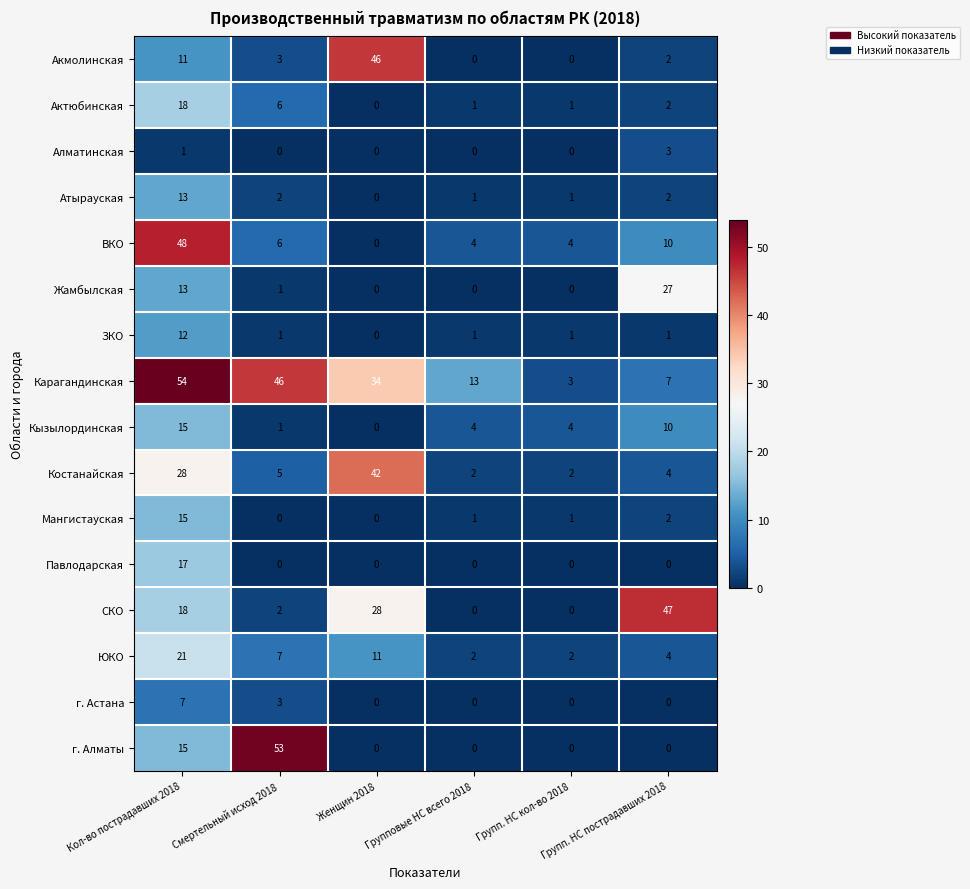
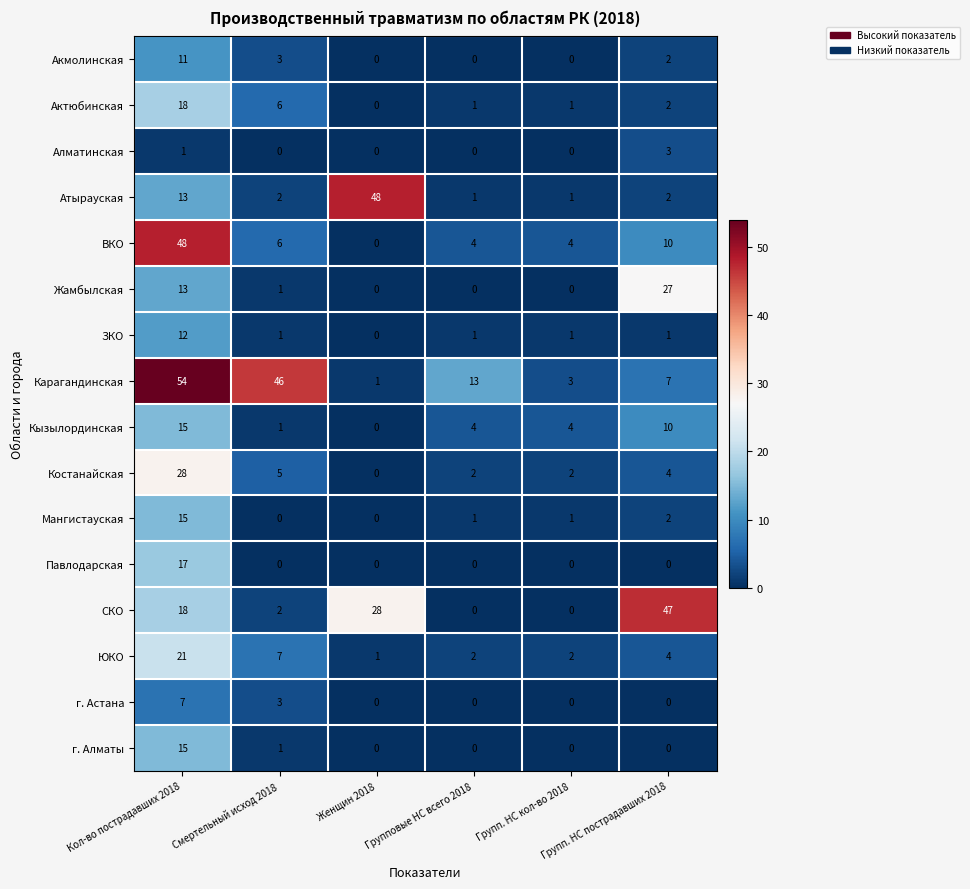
  {
    "Акмолинская": {
      "Кол-во пострадавших 2018": 11,
      "Смертельный исход 2018": 3,
-     "Женщин 2018": 46,
+     "Женщин 2018": 0,
      "Групповые НС всего 2018": 0,
      "Групп. НС кол-во 2018": 0,
      "Групп. НС пострадавших 2018": 2
    },
    "Актюбинская": {
      "Кол-во пострадавших 2018": 18,
      "Смертельный исход 2018": 6,
      "Женщин 2018": 0,
      "Групповые НС всего 2018": 1,
      "Групп. НС кол-во 2018": 1,
      "Групп. НС пострадавших 2018": 2
    },
    "Алматинская": {
      "Кол-во пострадавших 2018": 1,
      "Смертельный исход 2018": 0,
      "Женщин 2018": 0,
      "Групповые НС всего 2018": 0,
      "Групп. НС кол-во 2018": 0,
      "Групп. НС пострадавших 2018": 3
    },
    "Атырауская": {
      "Кол-во пострадавших 2018": 13,
      "Смертельный исход 2018": 2,
-     "Женщин 2018": 0,
+     "Женщин 2018": 48,
      "Групповые НС всего 2018": 1,
      "Групп. НС кол-во 2018": 1,
      "Групп. НС пострадавших 2018": 2
    },
    "ВКО": {
      "Кол-во пострадавших 2018": 48,
      "Смертельный исход 2018": 6,
      "Женщин 2018": 0,
      "Групповые НС всего 2018": 4,
      "Групп. НС кол-во 2018": 4,
      "Групп. НС пострадавших 2018": 10
    },
    "Жамбылская": {
      "Кол-во пострадавших 2018": 13,
      "Смертельный исход 2018": 1,
      "Женщин 2018": 0,
      "Групповые НС всего 2018": 0,
      "Групп. НС кол-во 2018": 0,
      "Групп. НС пострадавших 2018": 27
    },
    "ЗКО": {
      "Кол-во пострадавших 2018": 12,
      "Смертельный исход 2018": 1,
      "Женщин 2018": 0,
      "Групповые НС всего 2018": 1,
      "Групп. НС кол-во 2018": 1,
      "Групп. НС пострадавших 2018": 1
    },
    "Карагандинская": {
      "Кол-во пострадавших 2018": 54,
      "Смертельный исход 2018": 46,
-     "Женщин 2018": 34,
+     "Женщин 2018": 1,
      "Групповые НС всего 2018": 13,
      "Групп. НС кол-во 2018": 3,
      "Групп. НС пострадавших 2018": 7
    },
    "Кызылординская": {
      "Кол-во пострадавших 2018": 15,
      "Смертельный исход 2018": 1,
      "Женщин 2018": 0,
      "Групповые НС всего 2018": 4,
      "Групп. НС кол-во 2018": 4,
      "Групп. НС пострадавших 2018": 10
    },
    "Костанайская": {
      "Кол-во пострадавших 2018": 28,
      "Смертельный исход 2018": 5,
-     "Женщин 2018": 42,
+     "Женщин 2018": 0,
      "Групповые НС всего 2018": 2,
      "Групп. НС кол-во 2018": 2,
      "Групп. НС пострадавших 2018": 4
    },
    "Мангистауская": {
      "Кол-во пострадавших 2018": 15,
      "Смертельный исход 2018": 0,
      "Женщин 2018": 0,
      "Групповые НС всего 2018": 1,
      "Групп. НС кол-во 2018": 1,
      "Групп. НС пострадавших 2018": 2
    },
    "Павлодарская": {
      "Кол-во пострадавших 2018": 17,
      "Смертельный исход 2018": 0,
      "Женщин 2018": 0,
      "Групповые НС всего 2018": 0,
      "Групп. НС кол-во 2018": 0,
      "Групп. НС пострадавших 2018": 0
    },
    "СКО": {
      "Кол-во пострадавших 2018": 18,
      "Смертельный исход 2018": 2,
      "Женщин 2018": 28,
      "Групповые НС всего 2018": 0,
      "Групп. НС кол-во 2018": 0,
      "Групп. НС пострадавших 2018": 47
    },
    "ЮКО": {
      "Кол-во пострадавших 2018": 21,
      "Смертельный исход 2018": 7,
-     "Женщин 2018": 11,
+     "Женщин 2018": 1,
      "Групповые НС всего 2018": 2,
      "Групп. НС кол-во 2018": 2,
      "Групп. НС пострадавших 2018": 4
    },
    "г. Астана": {
      "Кол-во пострадавших 2018": 7,
      "Смертельный исход 2018": 3,
      "Женщин 2018": 0,
      "Групповые НС всего 2018": 0,
      "Групп. НС кол-во 2018": 0,
      "Групп. НС пострадавших 2018": 0
    },
    "г. Алматы": {
      "Кол-во пострадавших 2018": 15,
-     "Смертельный исход 2018": 53,
+     "Смертельный исход 2018": 1,
      "Женщин 2018": 0,
      "Групповые НС всего 2018": 0,
      "Групп. НС кол-во 2018": 0,
      "Групп. НС пострадавших 2018": 0
    }
  }
